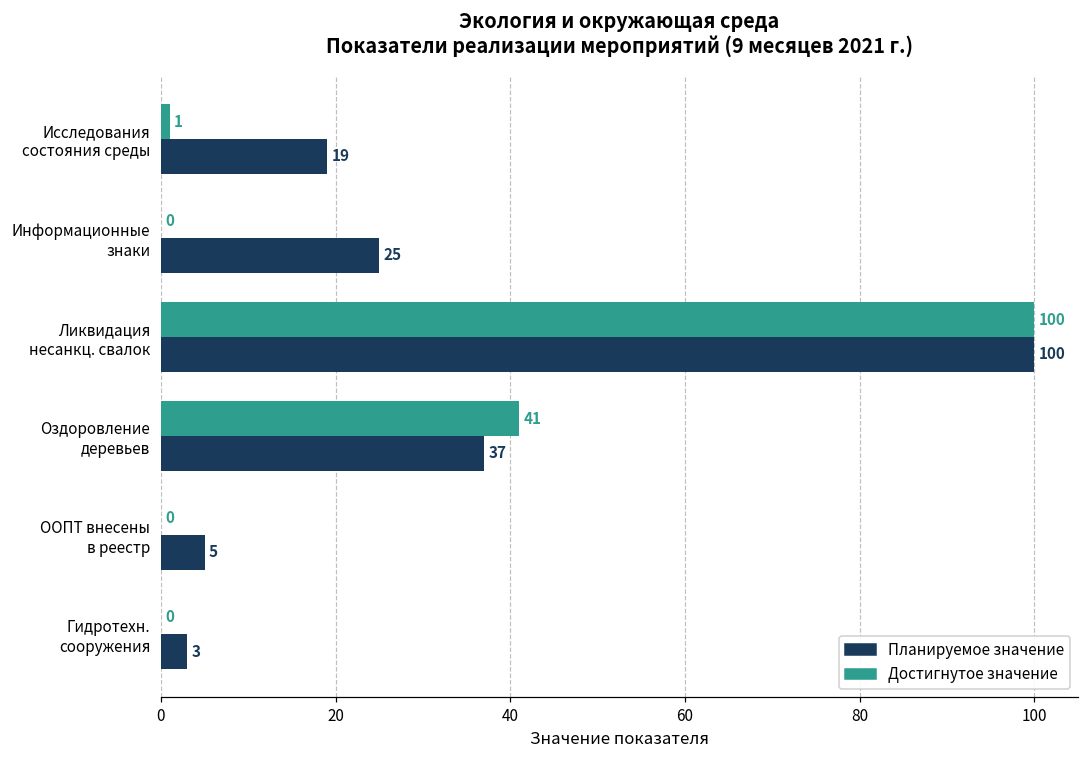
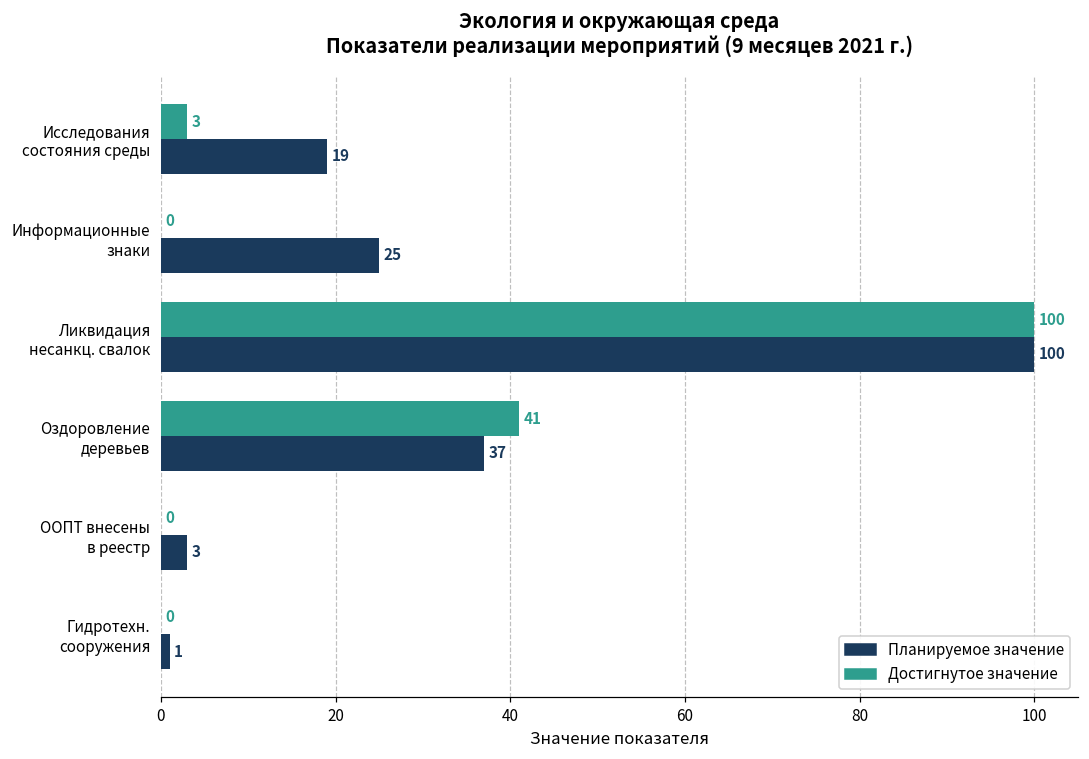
  {
    "Планируемое значение": {
      "Исследования состояния среды": 19,
      "Информационные знаки": 25,
      "Ликвидация несанкц. свалок": 100,
      "Оздоровление деревьев": 37,
-     "ООПТ внесены в реестр": 5,
-     "Гидротехн. сооружения": 3
+     "ООПТ внесены в реестр": 3,
+     "Гидротехн. сооружения": 1
    },
    "Достигнутое значение": {
-     "Исследования состояния среды": 1,
+     "Исследования состояния среды": 3,
      "Информационные знаки": 0,
      "Ликвидация несанкц. свалок": 100,
      "Оздоровление деревьев": 41,
      "ООПТ внесены в реестр": 0,
      "Гидротехн. сооружения": 0
    }
  }
